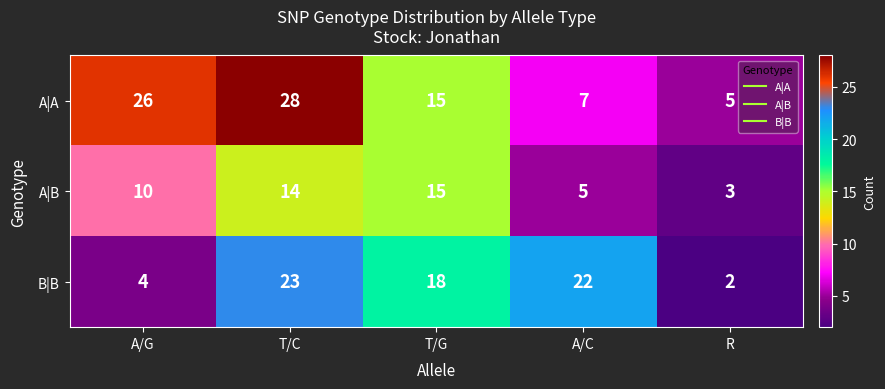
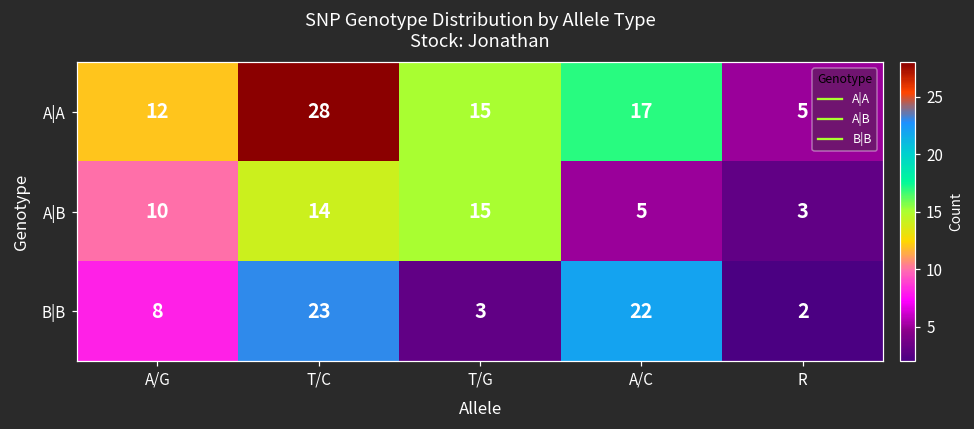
  {
    "A|A": {
-     "A/G": 26,
+     "A/G": 12,
      "T/C": 28,
      "T/G": 15,
-     "A/C": 7,
+     "A/C": 17,
      "R": 5
    },
    "A|B": {
      "A/G": 10,
      "T/C": 14,
      "T/G": 15,
      "A/C": 5,
      "R": 3
    },
    "B|B": {
-     "A/G": 4,
+     "A/G": 8,
      "T/C": 23,
-     "T/G": 18,
+     "T/G": 3,
      "A/C": 22,
      "R": 2
    }
  }
